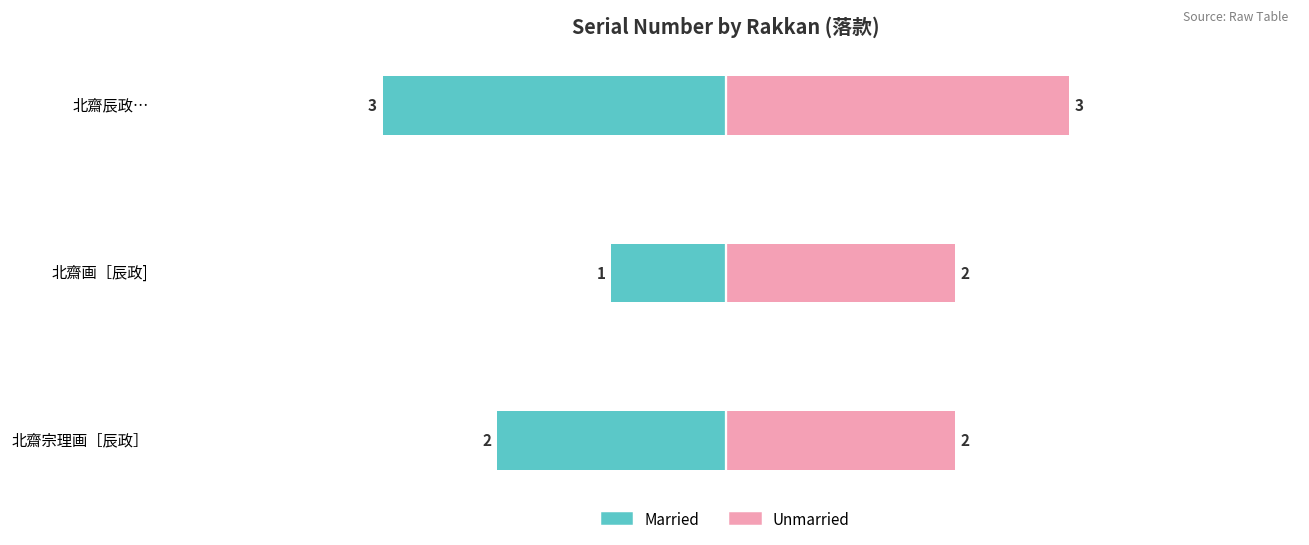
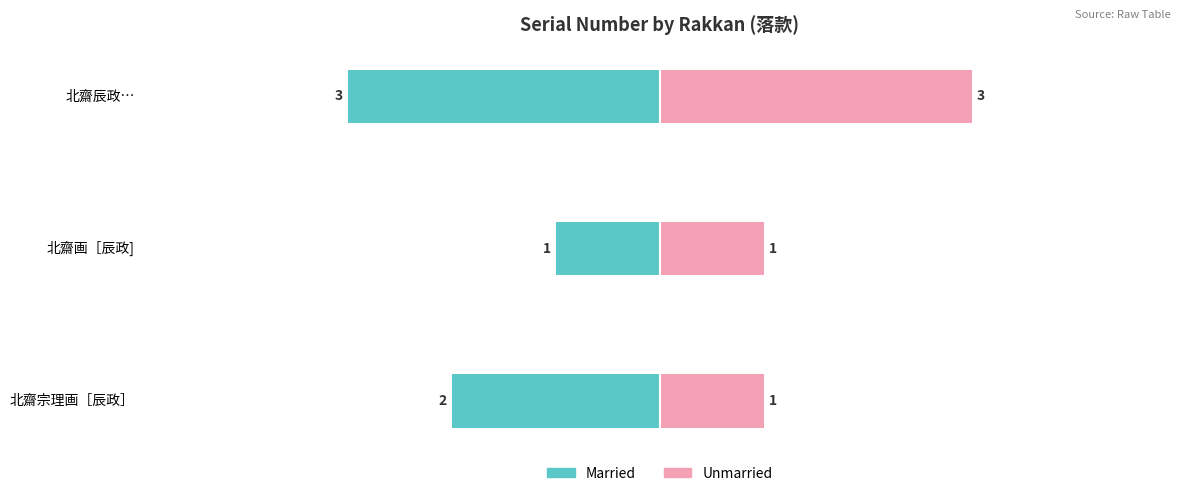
  {
    "Unmarried": {
      "北齋辰政…": 3,
-     "北齋画［辰政]": 2,
-     "北齋宗理画［辰政］": 2
+     "北齋画［辰政]": 1,
+     "北齋宗理画［辰政］": 1
    }
  }
